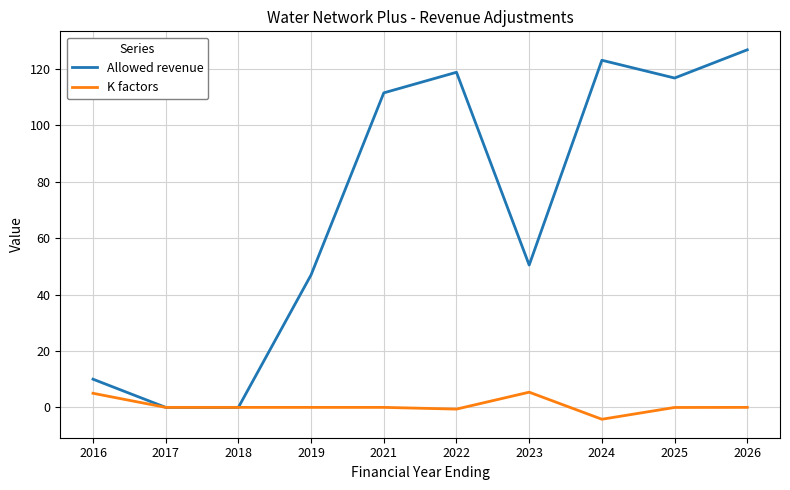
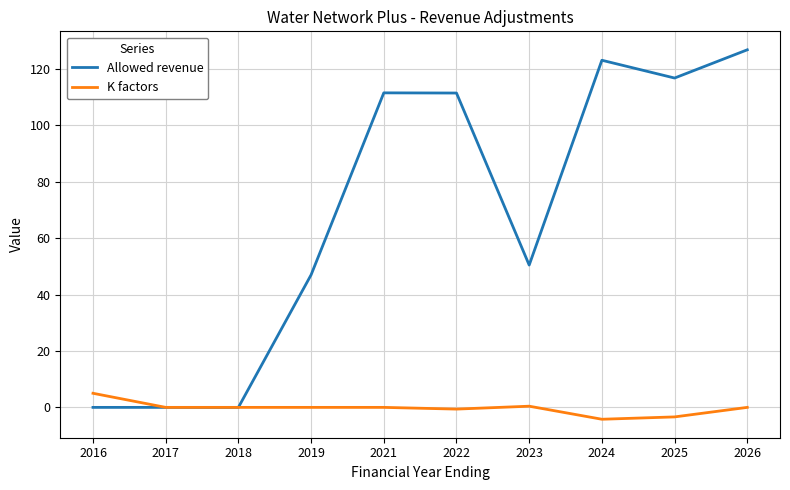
  {
    "Allowed revenue": {
-     "2016": 10,
+     "2016": 0,
      "2019": 47,
      "2021": 112,
-     "2022": 119,
+     "2022": 111,
      "2023": 50,
      "2024": 123,
      "2025": 117,
      "2026": 127
    },
    "K factors": {
      "2016": 5,
      "2019": 0,
      "2021": 0,
      "2022": -1,
-     "2023": 5,
+     "2023": 0,
      "2024": -4,
-     "2025": 0,
+     "2025": -3,
      "2026": 0
    }
  }
